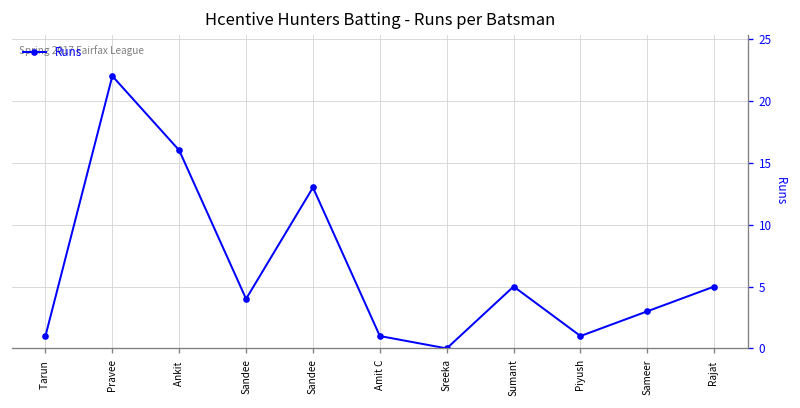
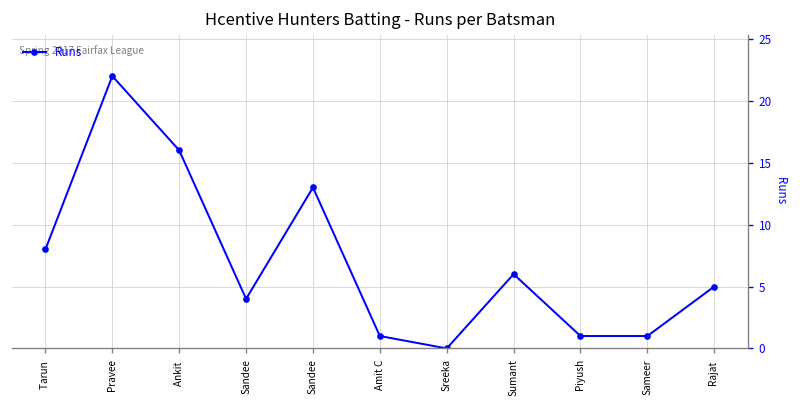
  {
-   "Tarun": 1,
+   "Tarun": 8,
    "Ankit": 16,
    "Amit C": 1,
    "Sreeka": 0,
-   "Sumant": 5,
+   "Sumant": 6,
    "Piyush": 1,
-   "Sameer": 3,
+   "Sameer": 1,
    "Rajat": 5
  }
